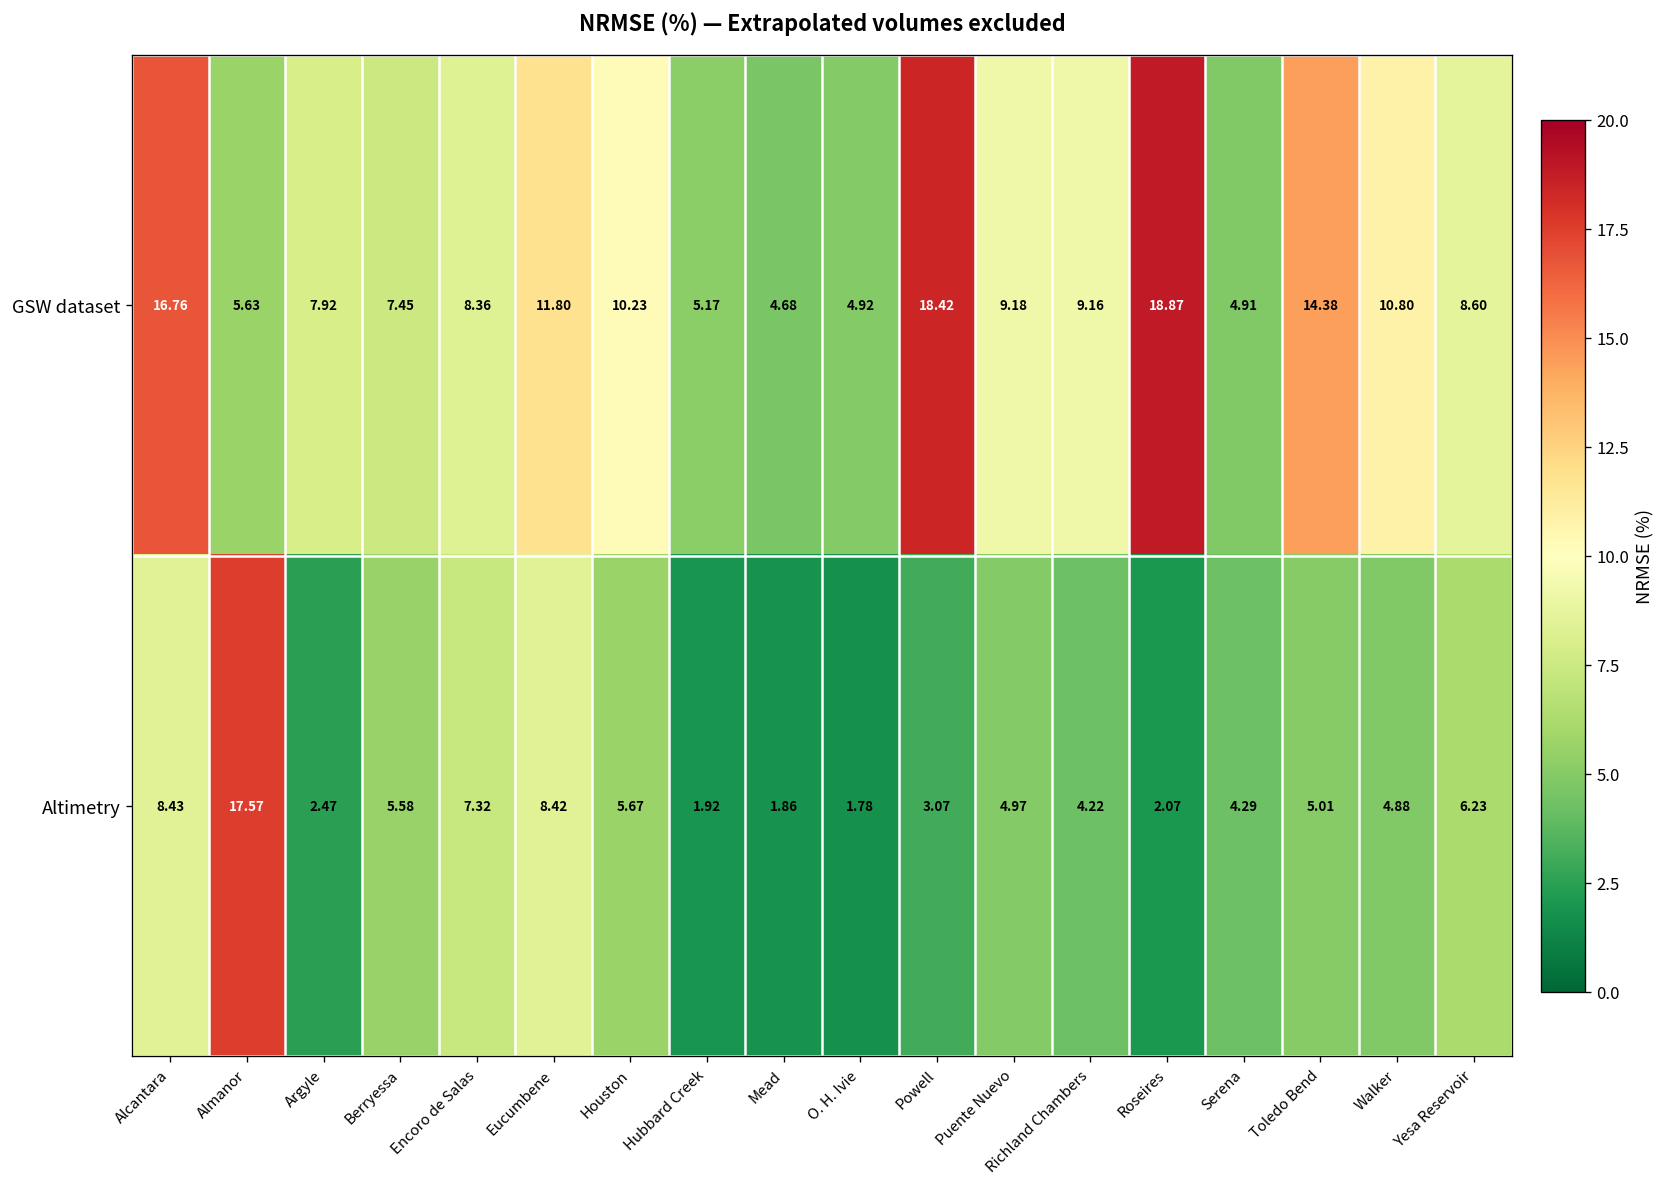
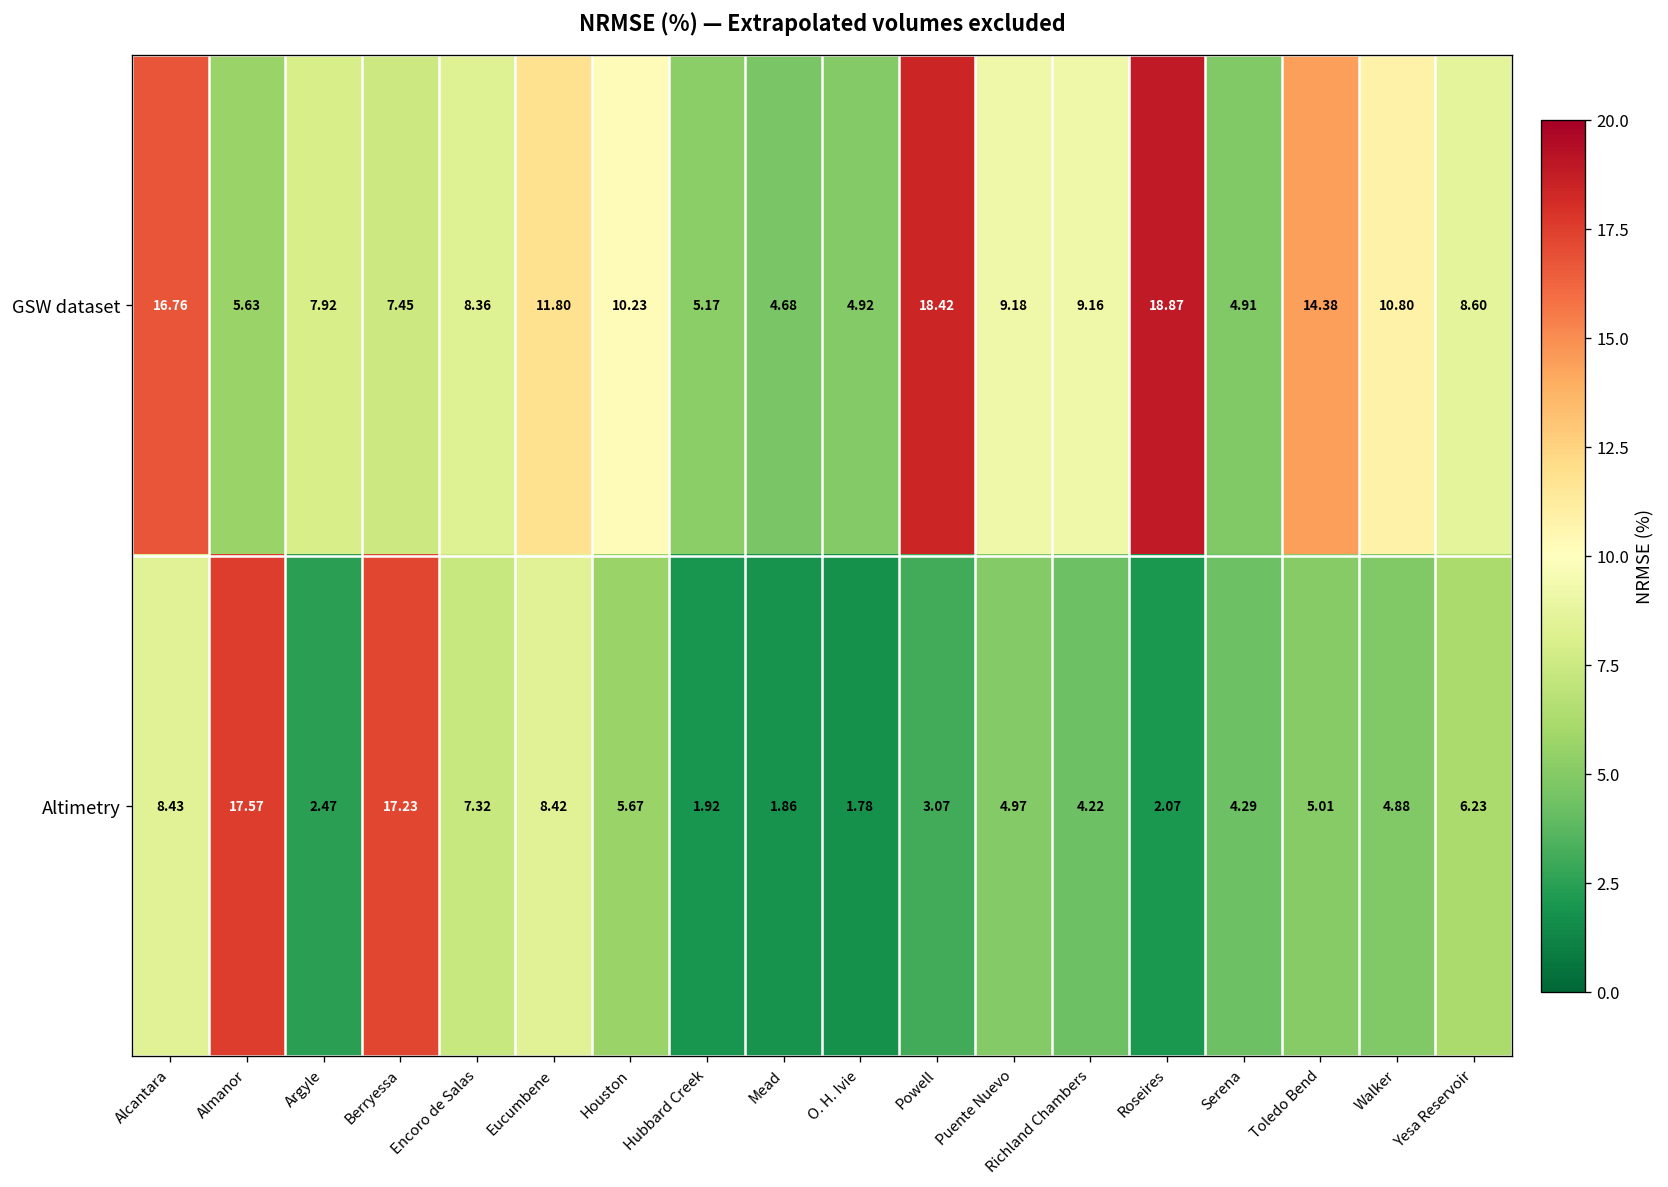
  {
    "GSW dataset": {
      "Alcantara": 16.76,
      "Almanor": 5.63,
      "Argyle": 7.92,
      "Berryessa": 7.45,
      "Encoro de Salas": 8.36,
      "Eucumbene": 11.80,
      "Houston": 10.23,
      "Hubbard Creek": 5.17,
      "Mead": 4.68,
      "O. H. Ivie": 4.92,
      "Powell": 18.42,
      "Puente Nuevo": 9.18,
      "Richland Chambers": 9.16,
      "Roseires": 18.87,
      "Serena": 4.91,
      "Toledo Bend": 14.38,
      "Walker": 10.80,
      "Yesa Reservoir": 8.60
    },
    "Altimetry": {
      "Alcantara": 8.43,
      "Almanor": 17.57,
      "Argyle": 2.47,
-     "Berryessa": 5.58,
+     "Berryessa": 17.23,
      "Encoro de Salas": 7.32,
      "Eucumbene": 8.42,
      "Houston": 5.67,
      "Hubbard Creek": 1.92,
      "Mead": 1.86,
      "O. H. Ivie": 1.78,
      "Powell": 3.07,
      "Puente Nuevo": 4.97,
      "Richland Chambers": 4.22,
      "Roseires": 2.07,
      "Serena": 4.29,
      "Toledo Bend": 5.01,
      "Walker": 4.88,
      "Yesa Reservoir": 6.23
    }
  }
